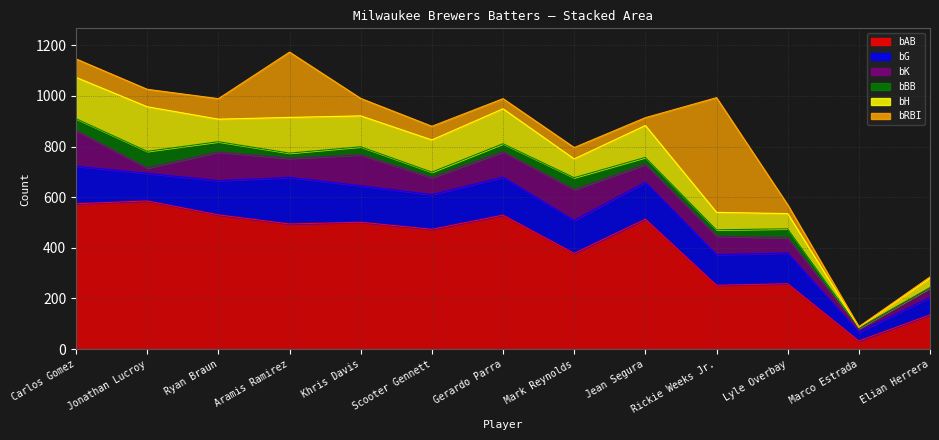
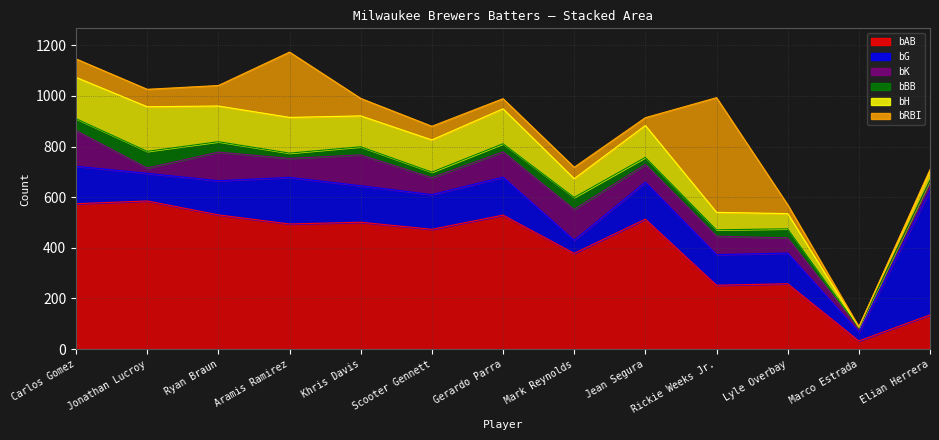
  {
    "bAB": {
      "Carlos Gomez": 570,
      "Jonathan Lucroy": 590,
      "Ryan Braun": 530,
      "Aramis Ramirez": 490,
      "Khris Davis": 500,
      "Scooter Gennett": 470,
      "Gerardo Parra": 530,
      "Mark Reynolds": 380,
      "Jean Segura": 510,
      "Rickie Weeks Jr.": 250,
      "Lyle Overbay": 260,
      "Marco Estrada": 30,
      "Elian Herrera": 140
    },
    "bG": {
      "Carlos Gomez": 150,
      "Jonathan Lucroy": 110,
      "Ryan Braun": 140,
      "Aramis Ramirez": 180,
      "Khris Davis": 140,
      "Scooter Gennett": 140,
      "Gerardo Parra": 150,
-     "Mark Reynolds": 130,
+     "Mark Reynolds": 50,
      "Jean Segura": 150,
      "Rickie Weeks Jr.": 120,
      "Lyle Overbay": 120,
      "Marco Estrada": 40,
-     "Elian Herrera": 70
+     "Elian Herrera": 490
    },
    "bK": {
      "Carlos Gomez": 140,
      "Jonathan Lucroy": 20,
      "Ryan Braun": 110,
      "Aramis Ramirez": 80,
      "Khris Davis": 120,
      "Scooter Gennett": 70,
      "Gerardo Parra": 100,
      "Mark Reynolds": 120,
      "Jean Segura": 70,
      "Rickie Weeks Jr.": 70,
      "Lyle Overbay": 60
    },
    "bBB": {
      "Carlos Gomez": 50,
      "Jonathan Lucroy": 70,
      "Ryan Braun": 40,
      "Aramis Ramirez": 20,
      "Khris Davis": 30,
      "Scooter Gennett": 20,
      "Gerardo Parra": 30,
      "Mark Reynolds": 50,
      "Jean Segura": 30,
      "Rickie Weeks Jr.": 30,
      "Lyle Overbay": 40
    },
    "bH": {
      "Carlos Gomez": 160,
      "Jonathan Lucroy": 180,
-     "Ryan Braun": 90,
+     "Ryan Braun": 140,
      "Aramis Ramirez": 140,
      "Khris Davis": 120,
      "Scooter Gennett": 130,
      "Gerardo Parra": 140,
      "Mark Reynolds": 70,
      "Jean Segura": 130,
      "Rickie Weeks Jr.": 70,
      "Lyle Overbay": 60
    },
    "bRBI": {
      "Carlos Gomez": 70,
      "Jonathan Lucroy": 70,
      "Ryan Braun": 80,
      "Aramis Ramirez": 260,
      "Khris Davis": 70,
      "Scooter Gennett": 50,
      "Gerardo Parra": 40,
      "Mark Reynolds": 50,
      "Jean Segura": 30,
      "Rickie Weeks Jr.": 450,
      "Lyle Overbay": 40
    }
  }
